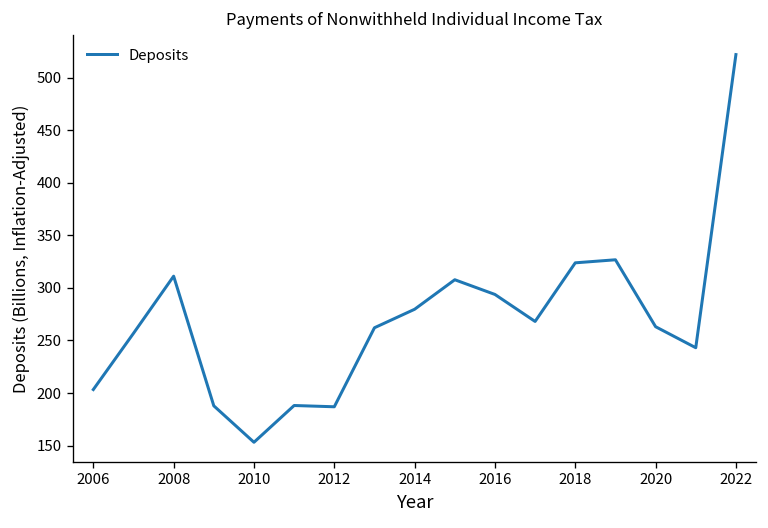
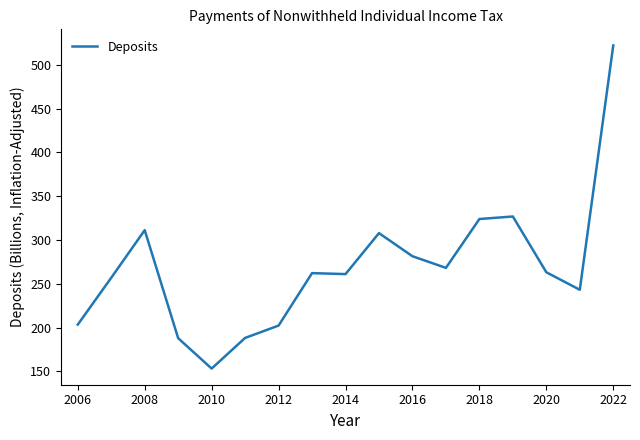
  {
    "2006": 200,
    "2008": 310,
    "2010": 150,
-   "2012": 190,
-   "2014": 280,
-   "2016": 290,
+   "2012": 200,
+   "2014": 260,
+   "2016": 280,
    "2018": 320,
    "2020": 260,
    "2022": 520
  }
